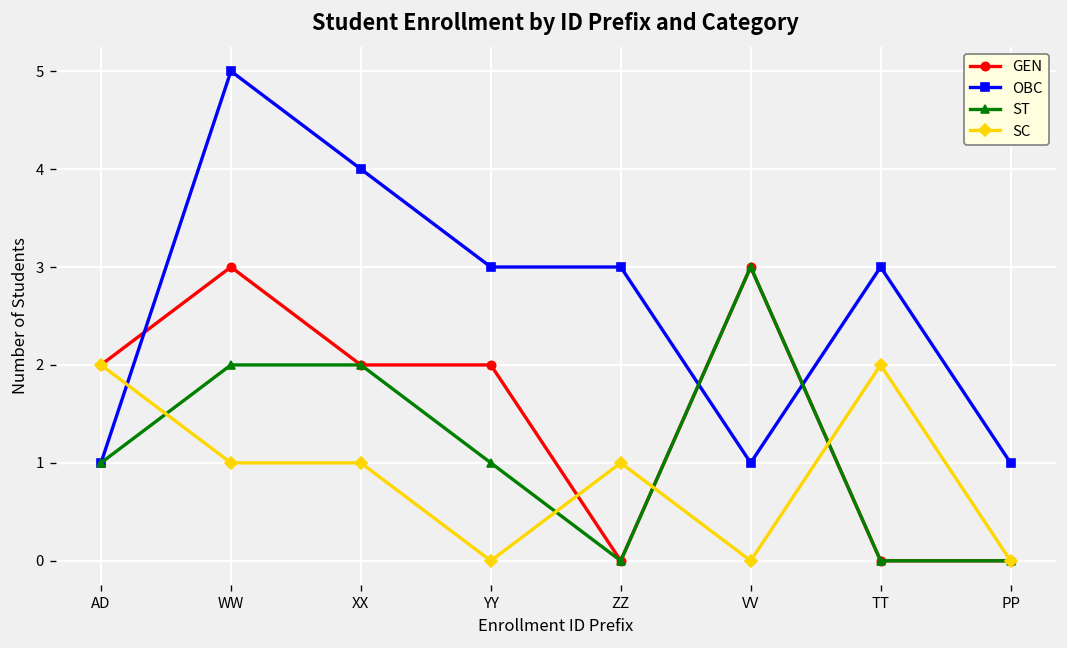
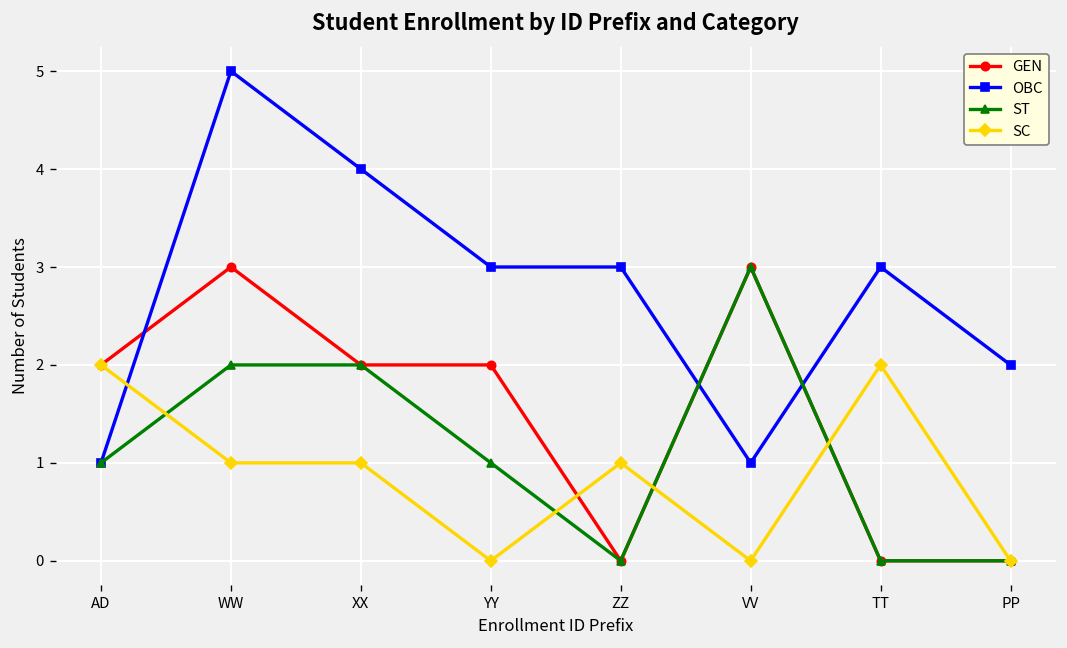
  {
    "GEN": {
      "WW": 3,
      "YY": 2
    },
    "OBC": {
      "WW": 5,
      "XX": 4,
      "YY": 3,
      "ZZ": 3,
      "VV": 1,
      "TT": 3,
-     "PP": 1
+     "PP": 2
    },
    "ST": {
      "WW": 2,
      "YY": 1
    },
    "SC": {
      "WW": 1,
      "XX": 1,
      "YY": 0,
      "ZZ": 1,
      "VV": 0,
      "TT": 2
    }
  }
